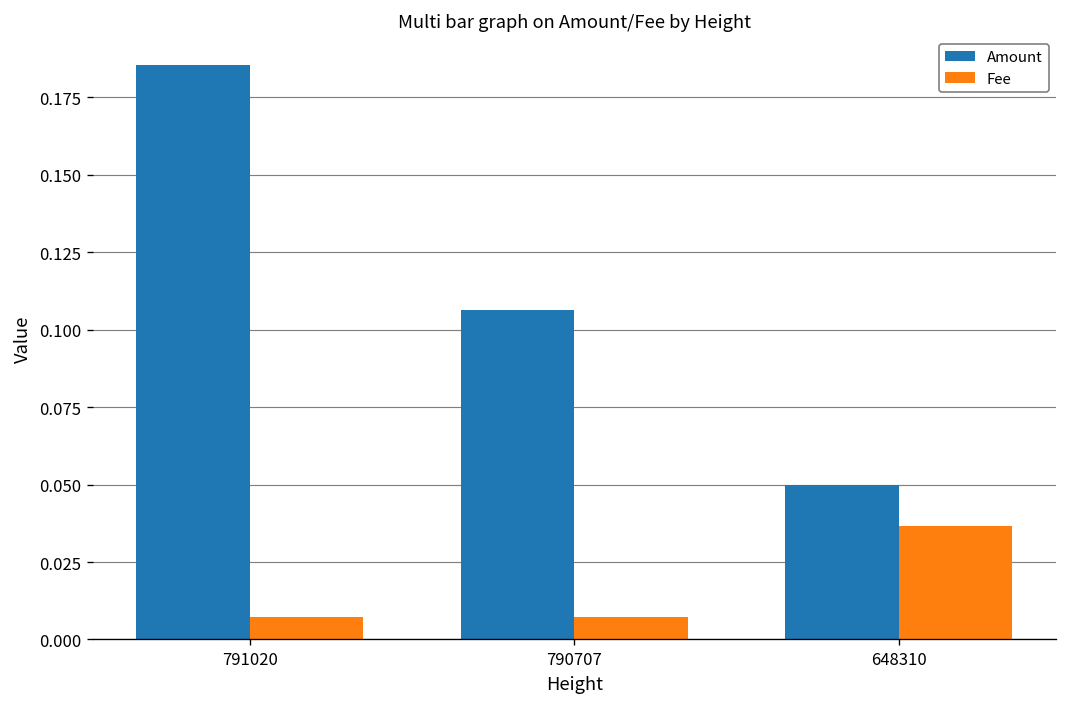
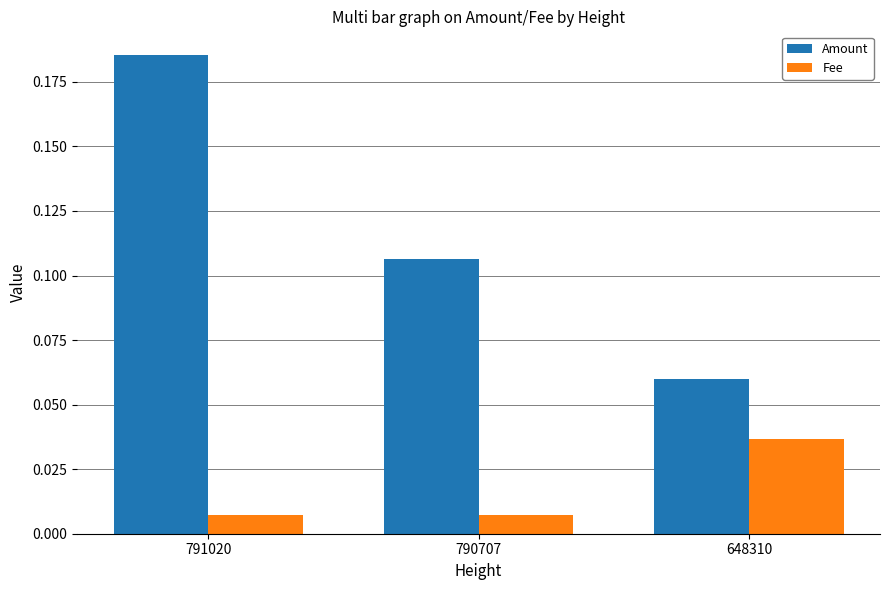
  {
    "Amount": {
      "791020": 0.185,
      "790707": 0.106,
-     "648310": 0.05
+     "648310": 0.06
    },
    "Fee": {
      "791020": 0.007,
      "790707": 0.007,
      "648310": 0.037
    }
  }
